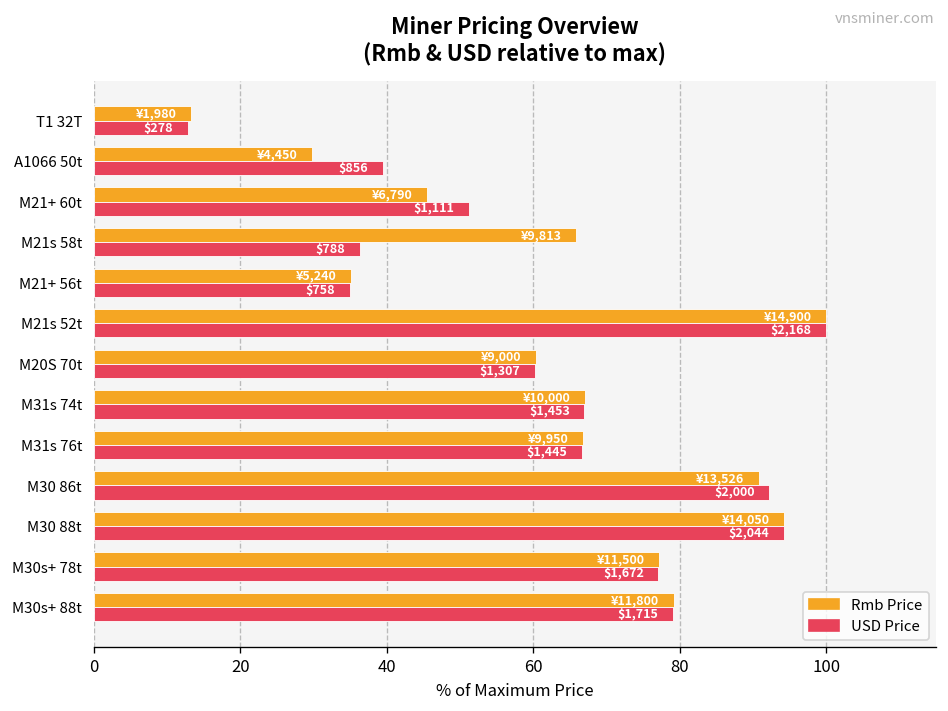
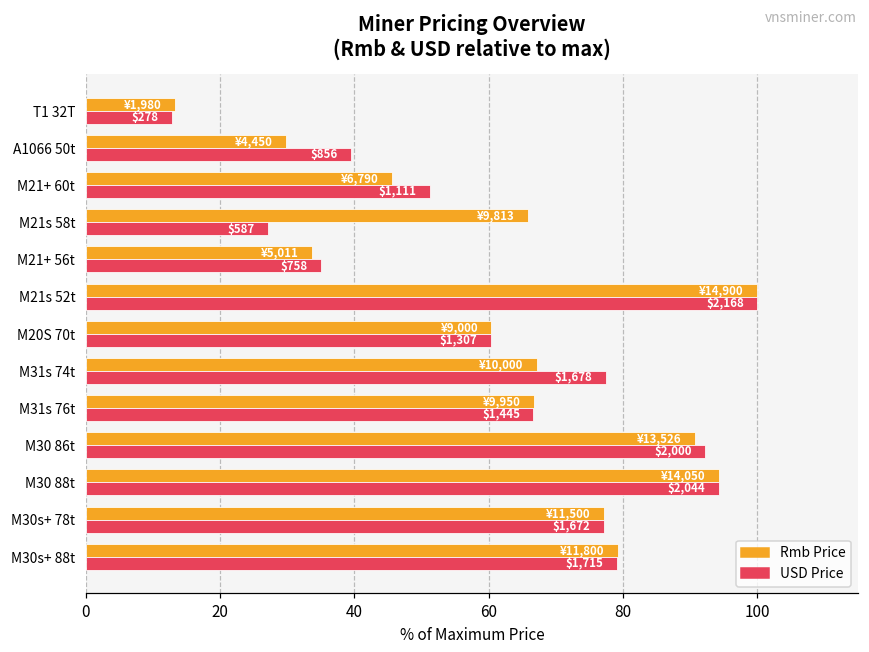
  {
    "Rmb Price": {
-     "M21+ 56t": "¥5,240"
+     "M21+ 56t": "¥5,011"
    },
    "USD Price": {
-     "M21s 58t": "$788",
-     "M31s 74t": "$1,453"
+     "M21s 58t": "$587",
+     "M31s 74t": "$1,678"
    }
  }
